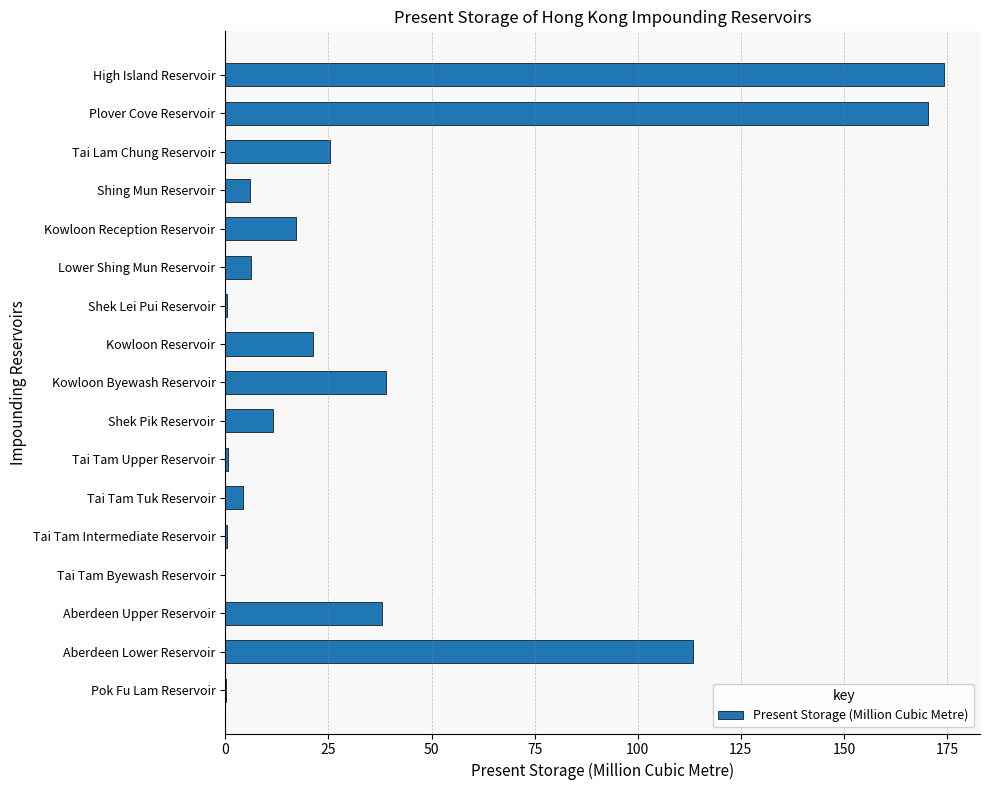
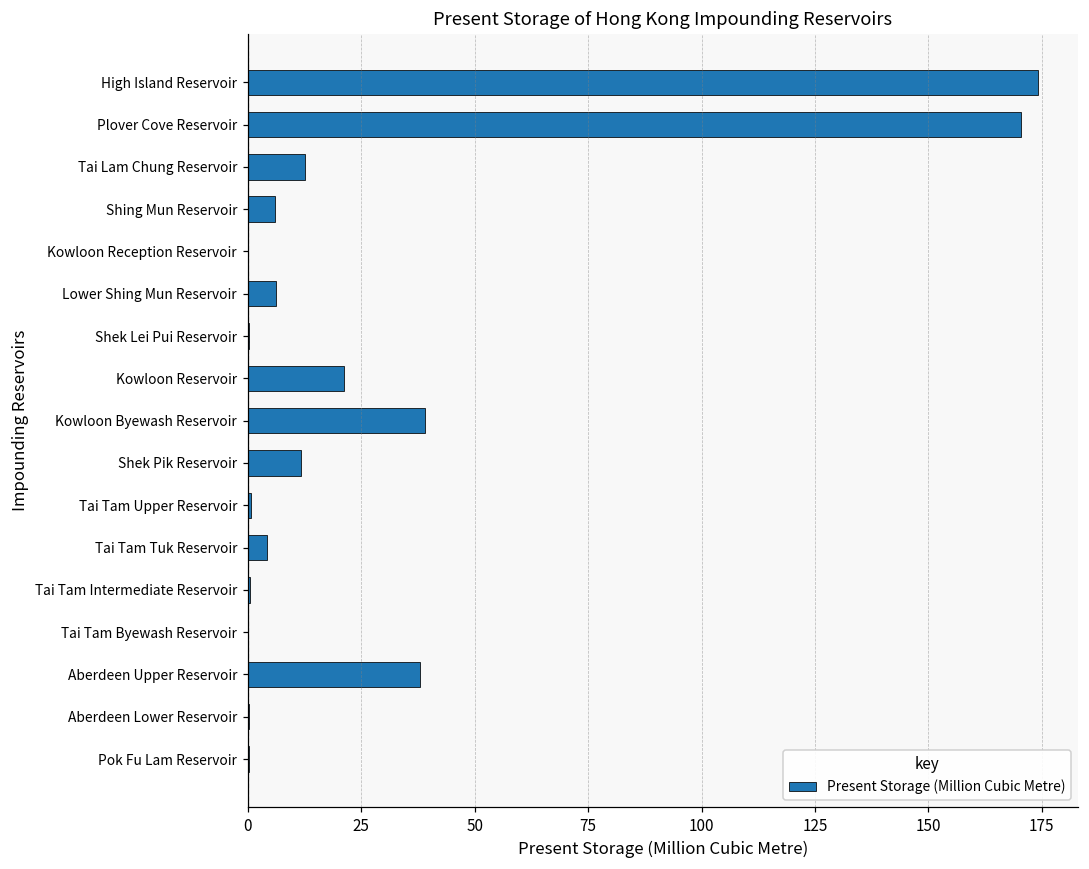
  {
    "High Island Reservoir": 174,
    "Plover Cove Reservoir": 170,
-   "Tai Lam Chung Reservoir": 25,
+   "Tai Lam Chung Reservoir": 13,
    "Shing Mun Reservoir": 6,
-   "Kowloon Reception Reservoir": 17,
+   "Kowloon Reception Reservoir": 0,
    "Lower Shing Mun Reservoir": 6,
    "Kowloon Reservoir": 21,
    "Kowloon Byewash Reservoir": 39,
    "Shek Pik Reservoir": 12,
    "Tai Tam Upper Reservoir": 1,
    "Tai Tam Tuk Reservoir": 4,
    "Aberdeen Upper Reservoir": 38,
-   "Aberdeen Lower Reservoir": 113
+   "Aberdeen Lower Reservoir": 0
  }
